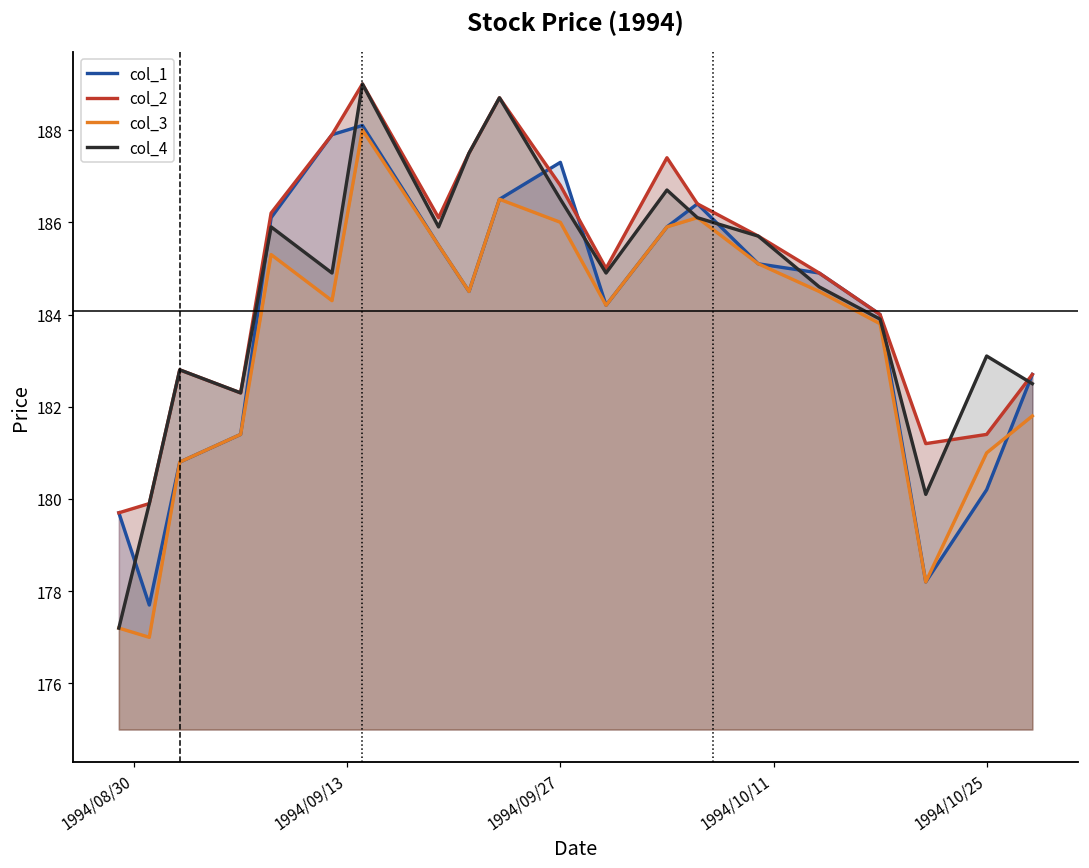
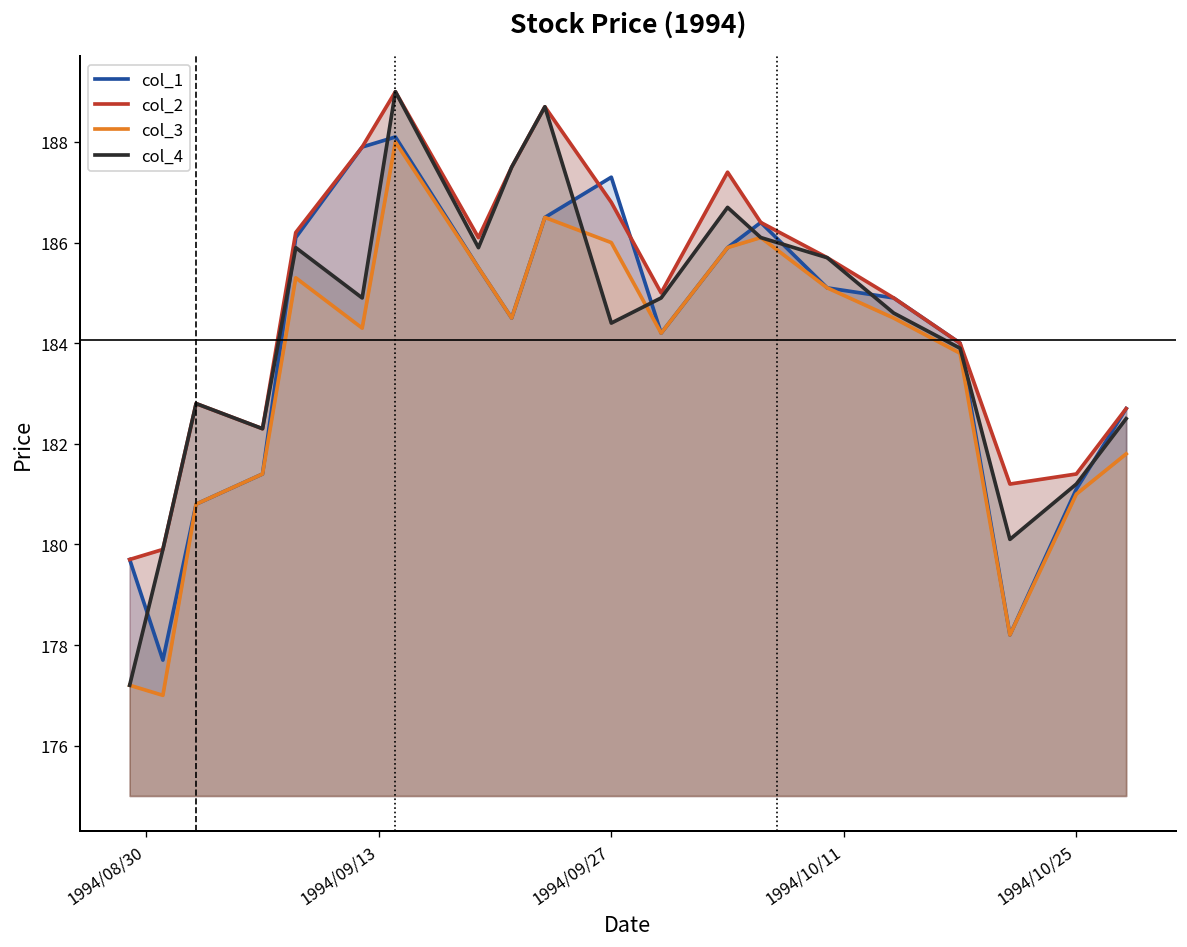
  {
    "col_1": {
      "1994/09/27": 187.3,
-     "1994/10/25": 180.2
+     "1994/10/25": 181.1
    },
    "col_2": {
      "1994/09/27": 186.8,
      "1994/10/25": 181.4
    },
    "col_3": {
      "1994/09/27": 186.0,
      "1994/10/25": 181.0
    },
    "col_4": {
-     "1994/09/27": 186.5,
-     "1994/10/25": 183.1
+     "1994/09/27": 184.4,
+     "1994/10/25": 181.2
    }
  }
